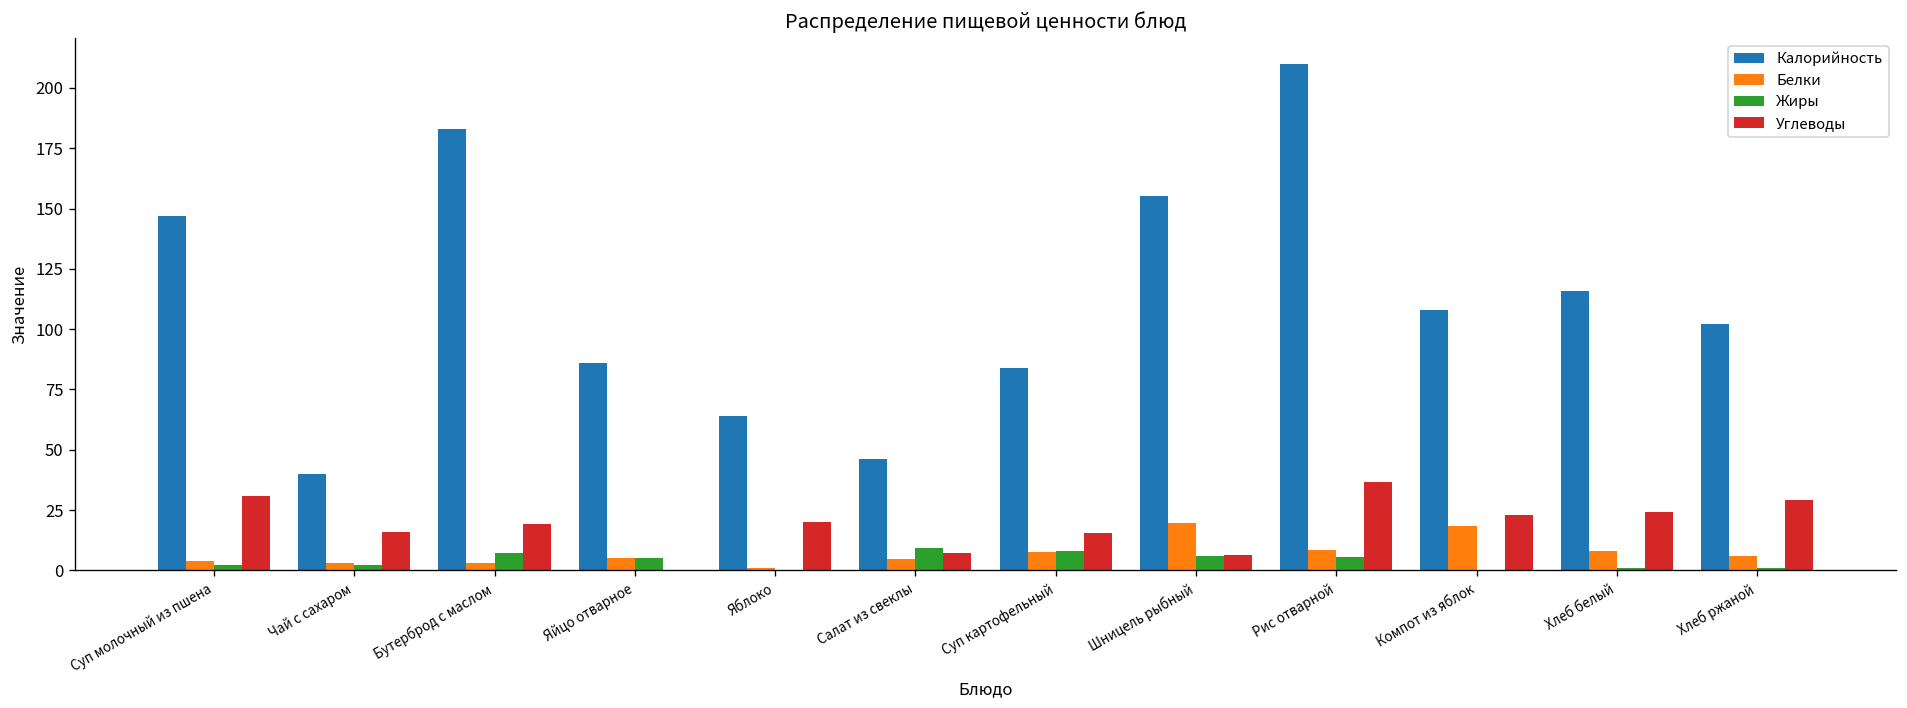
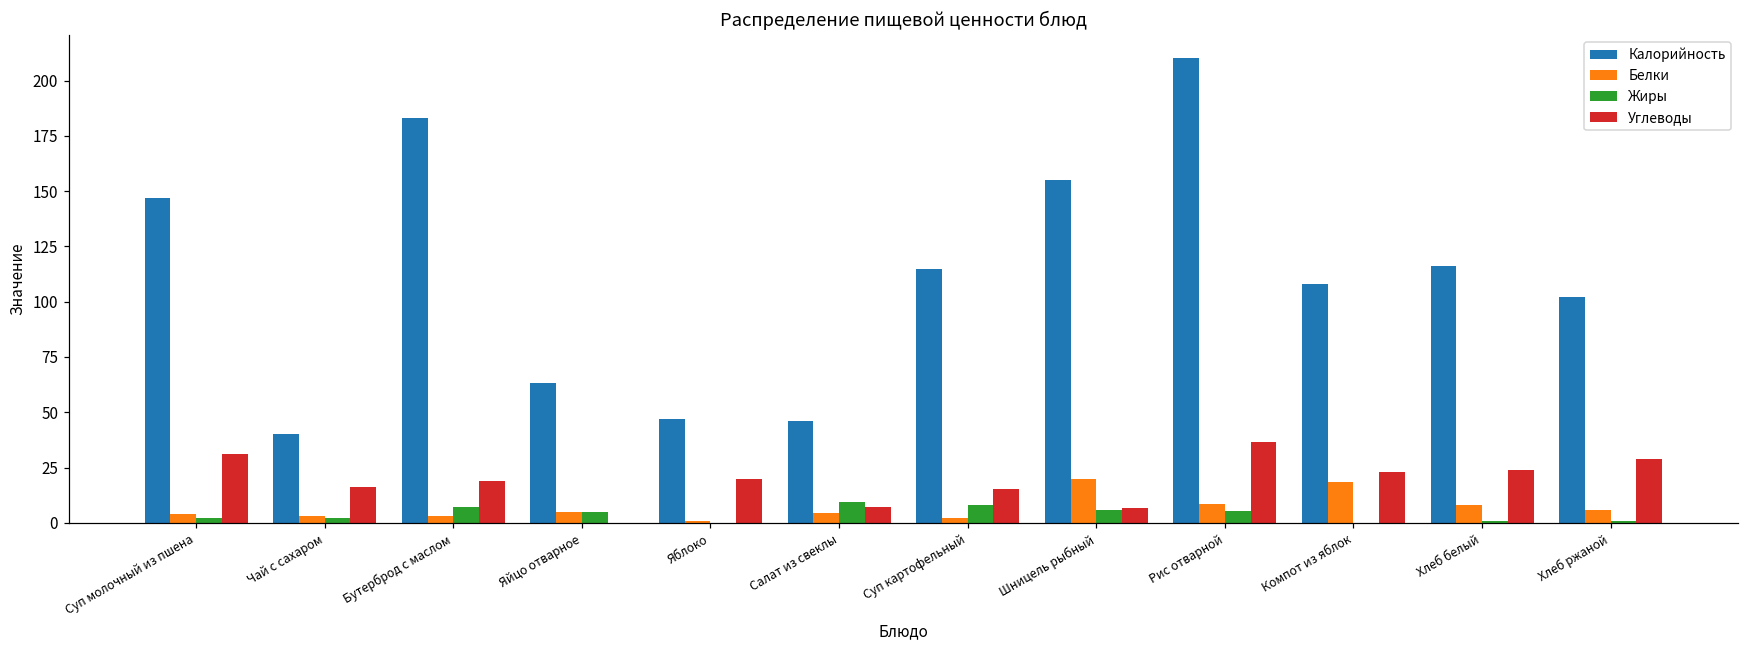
  {
    "Калорийность": {
      "Суп молочный из пшена": 147,
      "Чай с сахаром": 40,
      "Бутерброд с маслом": 183,
-     "Яйцо отварное": 86,
-     "Яблоко": 64,
+     "Яйцо отварное": 63,
+     "Яблоко": 47,
      "Салат из свеклы": 46,
-     "Суп картофельный": 84,
+     "Суп картофельный": 115,
      "Шницель рыбный": 155,
      "Рис отварной": 210,
      "Компот из яблок": 108,
      "Хлеб белый": 116,
      "Хлеб ржаной": 102
    },
    "Белки": {
      "Суп молочный из пшена": 4,
      "Чай с сахаром": 3,
      "Бутерброд с маслом": 3,
      "Яйцо отварное": 5,
      "Салат из свеклы": 5,
-     "Суп картофельный": 8,
+     "Суп картофельный": 2,
      "Шницель рыбный": 20,
      "Рис отварной": 8,
      "Компот из яблок": 18,
      "Хлеб белый": 8,
      "Хлеб ржаной": 6
    },
    "Жиры": {
      "Суп молочный из пшена": 2,
      "Чай с сахаром": 2,
      "Бутерброд с маслом": 7,
      "Яйцо отварное": 5,
      "Яблоко": 0,
      "Салат из свеклы": 9,
      "Суп картофельный": 8,
      "Шницель рыбный": 6,
      "Рис отварной": 5,
      "Компот из яблок": 0
    },
    "Углеводы": {
      "Суп молочный из пшена": 31,
      "Чай с сахаром": 16,
      "Бутерброд с маслом": 19,
      "Яйцо отварное": 0,
      "Яблоко": 20,
      "Салат из свеклы": 7,
      "Суп картофельный": 15,
      "Шницель рыбный": 7,
      "Рис отварной": 37,
      "Компот из яблок": 23,
      "Хлеб белый": 24,
      "Хлеб ржаной": 29
    }
  }
